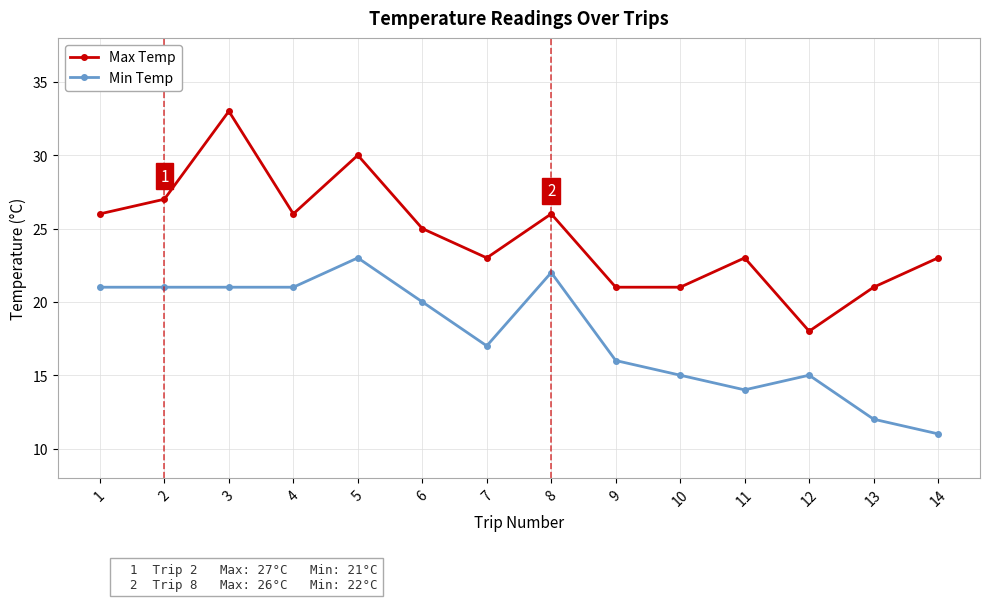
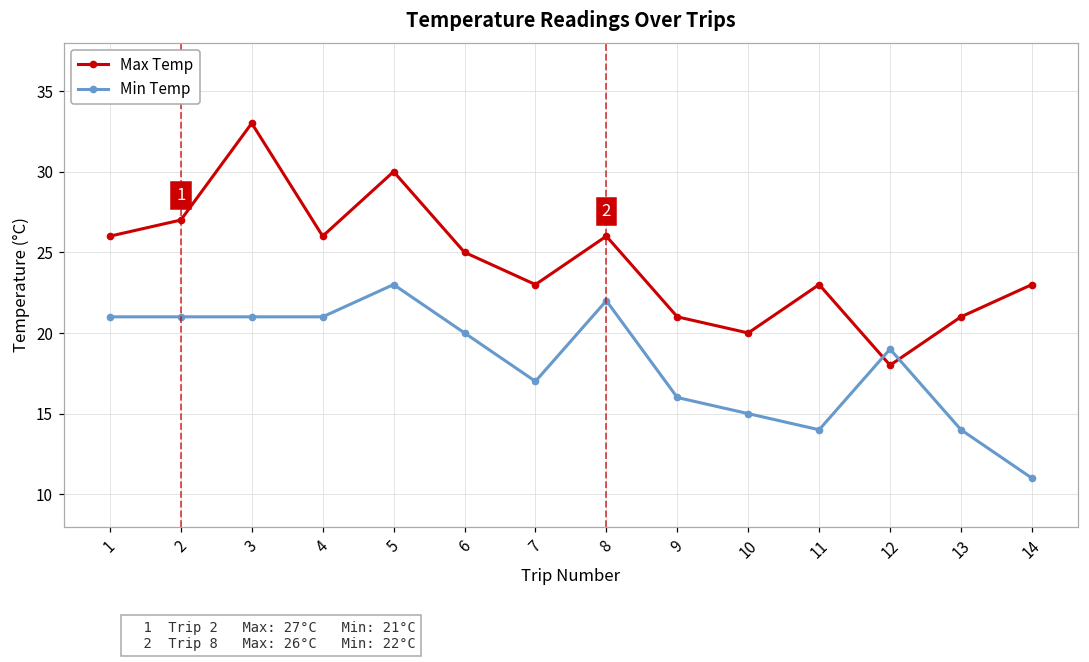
  {
    "Max Temp": {
      "1": 26,
      "3": 33,
      "4": 26,
      "5": 30,
      "6": 25,
      "7": 23,
      "9": 21,
-     "10": 21,
+     "10": 20,
      "11": 23,
      "12": 18,
      "13": 21,
      "14": 23
    },
    "Min Temp": {
      "1": 21,
      "2": 21,
      "3": 21,
      "4": 21,
      "5": 23,
      "6": 20,
      "7": 17,
      "8": 22,
      "9": 16,
      "10": 15,
      "11": 14,
-     "12": 15,
-     "13": 12,
+     "12": 19,
+     "13": 14,
      "14": 11
    }
  }
